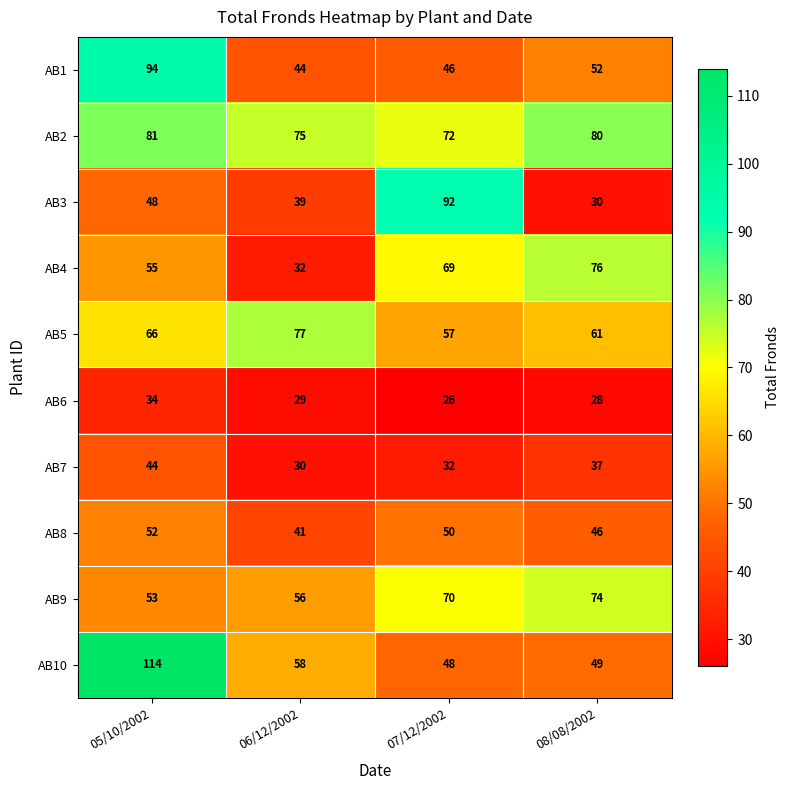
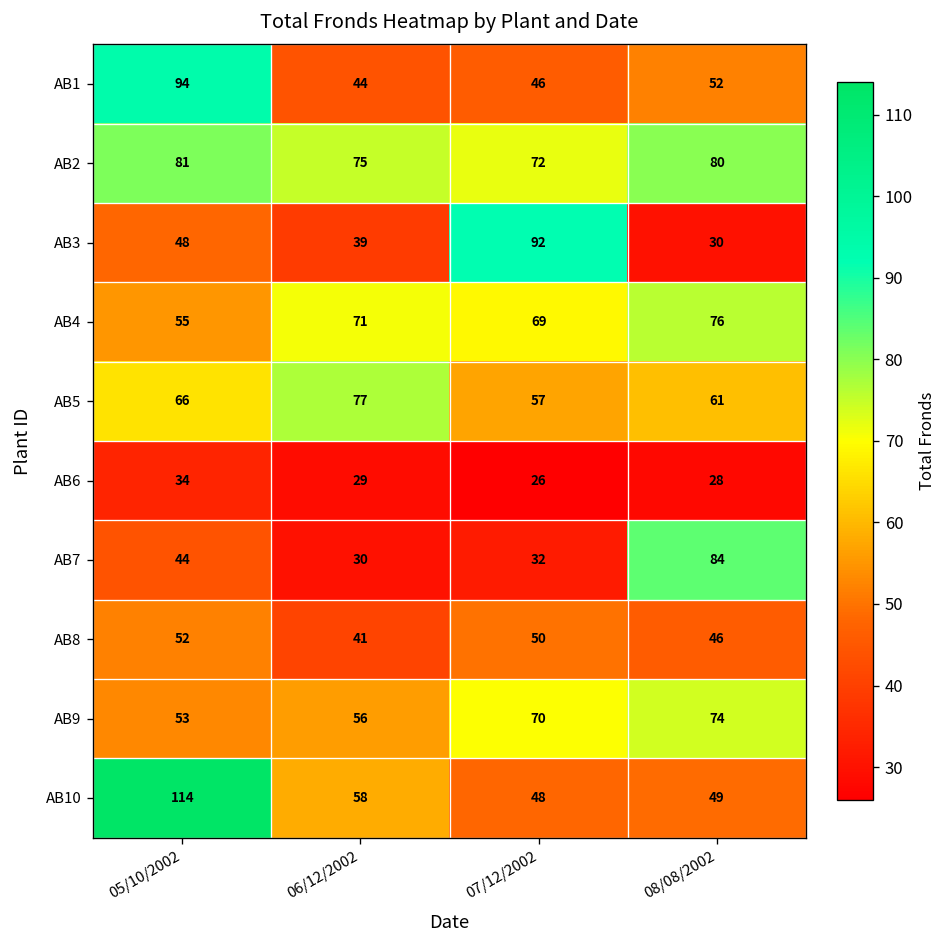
  {
    "AB1": {
      "05/10/2002": 94,
      "06/12/2002": 44,
      "07/12/2002": 46,
      "08/08/2002": 52
    },
    "AB2": {
      "05/10/2002": 81,
      "06/12/2002": 75,
      "07/12/2002": 72,
      "08/08/2002": 80
    },
    "AB3": {
      "05/10/2002": 48,
      "06/12/2002": 39,
      "07/12/2002": 92,
      "08/08/2002": 30
    },
    "AB4": {
      "05/10/2002": 55,
-     "06/12/2002": 32,
+     "06/12/2002": 71,
      "07/12/2002": 69,
      "08/08/2002": 76
    },
    "AB5": {
      "05/10/2002": 66,
      "06/12/2002": 77,
      "07/12/2002": 57,
      "08/08/2002": 61
    },
    "AB6": {
      "05/10/2002": 34,
      "06/12/2002": 29,
      "07/12/2002": 26,
      "08/08/2002": 28
    },
    "AB7": {
      "05/10/2002": 44,
      "06/12/2002": 30,
      "07/12/2002": 32,
-     "08/08/2002": 37
+     "08/08/2002": 84
    },
    "AB8": {
      "05/10/2002": 52,
      "06/12/2002": 41,
      "07/12/2002": 50,
      "08/08/2002": 46
    },
    "AB9": {
      "05/10/2002": 53,
      "06/12/2002": 56,
      "07/12/2002": 70,
      "08/08/2002": 74
    },
    "AB10": {
      "05/10/2002": 114,
      "06/12/2002": 58,
      "07/12/2002": 48,
      "08/08/2002": 49
    }
  }
